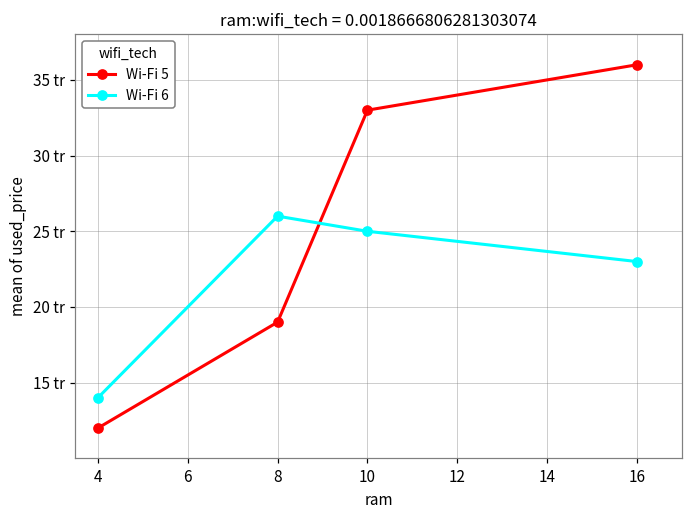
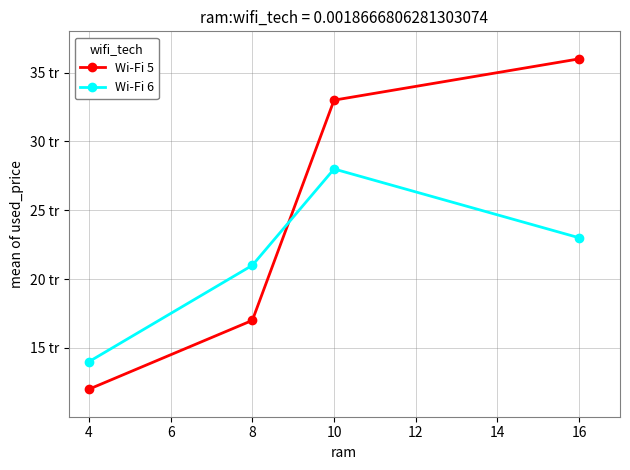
  {
    "Wi-Fi 5": {
      "4": "12 tr",
-     "8": "19 tr",
+     "8": "17 tr",
      "10": "33 tr",
      "16": "36 tr"
    },
    "Wi-Fi 6": {
      "4": "14 tr",
-     "8": "26 tr",
-     "10": "25 tr",
+     "8": "21 tr",
+     "10": "28 tr",
      "16": "23 tr"
    }
  }
